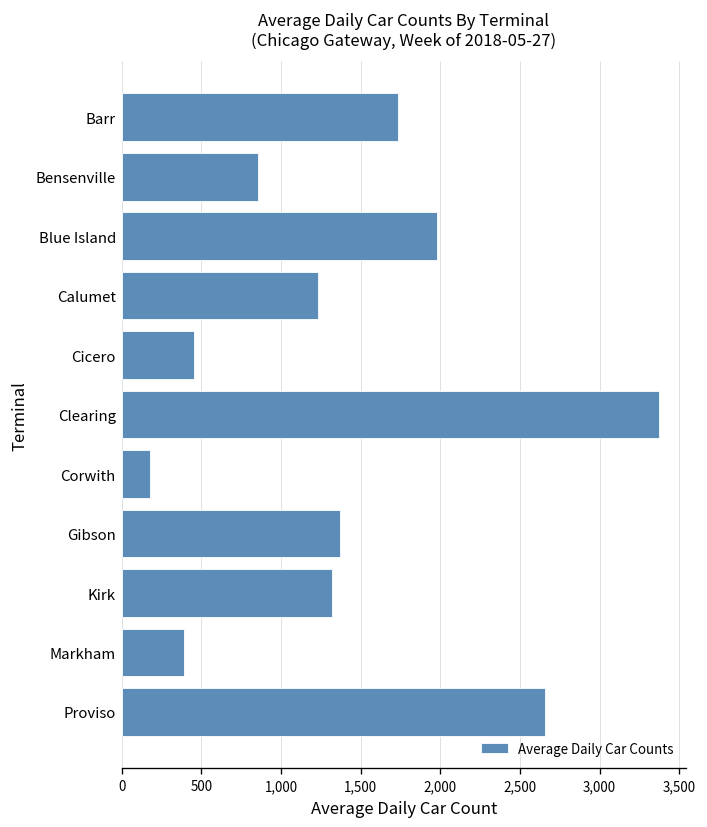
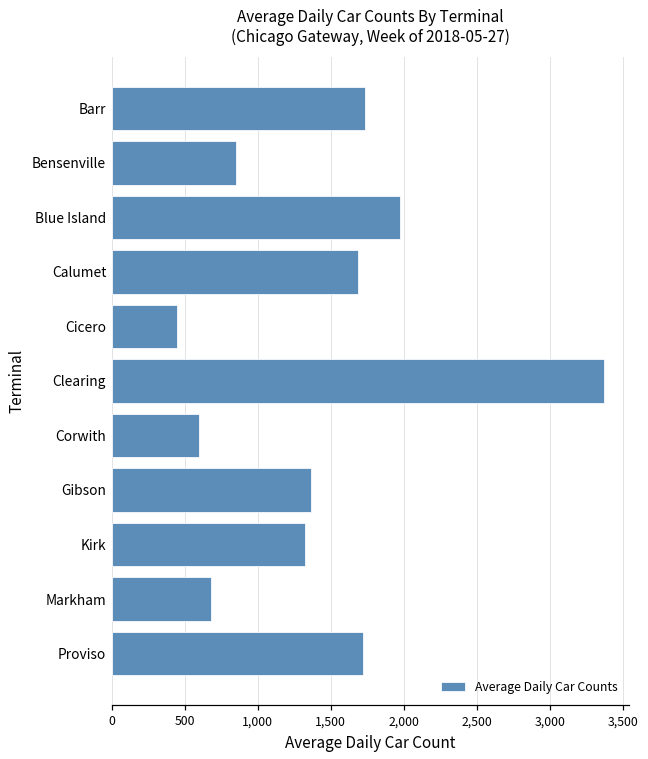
  {
    "Barr": "1,730",
    "Bensenville": "860",
    "Blue Island": "1,980",
-   "Calumet": "1,230",
+   "Calumet": "1,680",
    "Cicero": "450",
    "Clearing": "3,370",
-   "Corwith": "180",
+   "Corwith": "600",
    "Gibson": "1,370",
    "Kirk": "1,320",
-   "Markham": "390",
-   "Proviso": "2,660"
+   "Markham": "680",
+   "Proviso": "1,720"
  }
